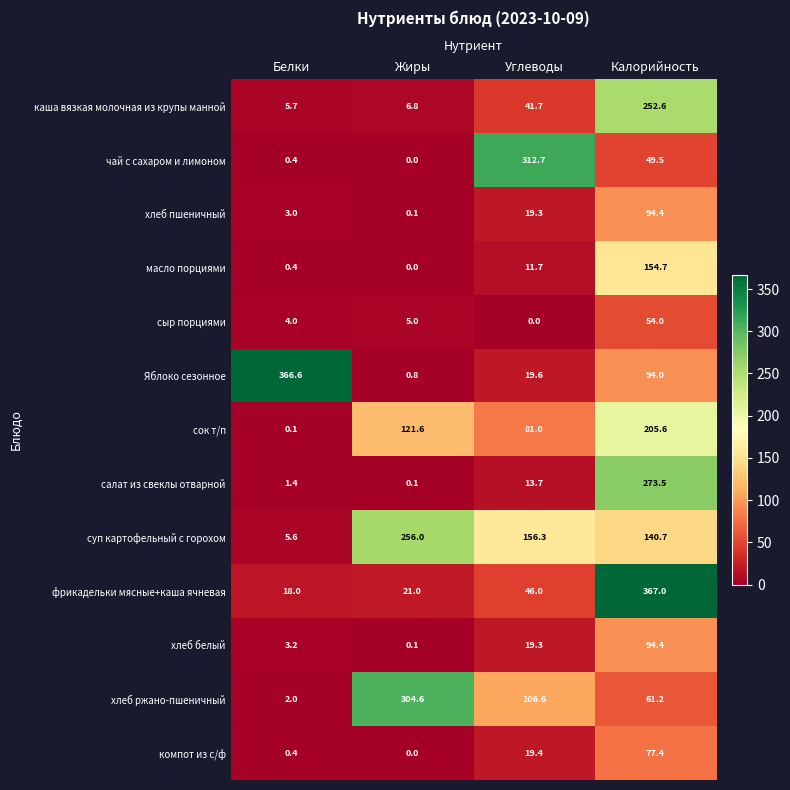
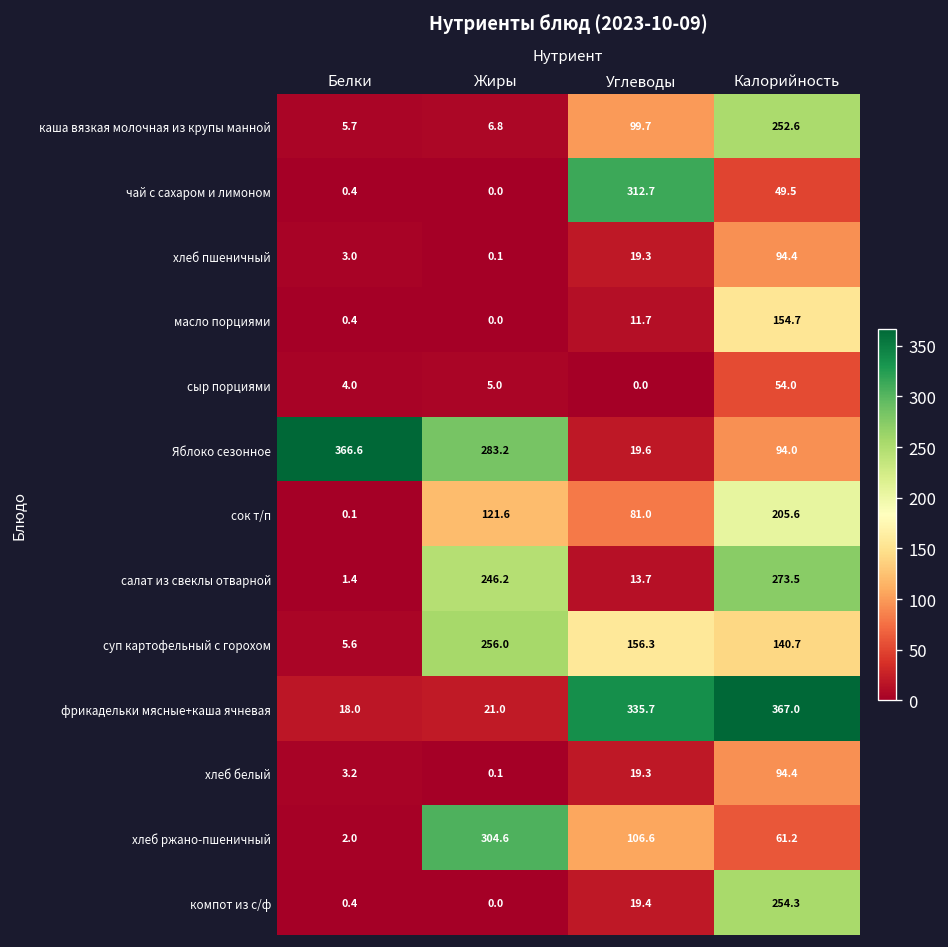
  {
    "каша вязкая молочная из крупы манной": {
      "Белки": 5.7,
      "Жиры": 6.8,
-     "Углеводы": 41.7,
+     "Углеводы": 99.7,
      "Калорийность": 252.6
    },
    "чай с сахаром и лимоном": {
      "Белки": 0.4,
      "Жиры": 0.0,
      "Углеводы": 312.7,
      "Калорийность": 49.5
    },
    "хлеб пшеничный": {
      "Белки": 3.0,
      "Жиры": 0.1,
      "Углеводы": 19.3,
      "Калорийность": 94.4
    },
    "масло порциями": {
      "Белки": 0.4,
      "Жиры": 0.0,
      "Углеводы": 11.7,
      "Калорийность": 154.7
    },
    "сыр порциями": {
      "Белки": 4.0,
      "Жиры": 5.0,
      "Углеводы": 0.0,
      "Калорийность": 54.0
    },
    "Яблоко сезонное": {
      "Белки": 366.6,
-     "Жиры": 0.8,
+     "Жиры": 283.2,
      "Углеводы": 19.6,
      "Калорийность": 94.0
    },
    "сок т/п": {
      "Белки": 0.1,
      "Жиры": 121.6,
      "Углеводы": 81.0,
      "Калорийность": 205.6
    },
    "салат из свеклы отварной": {
      "Белки": 1.4,
-     "Жиры": 0.1,
+     "Жиры": 246.2,
      "Углеводы": 13.7,
      "Калорийность": 273.5
    },
    "суп картофельный с горохом": {
      "Белки": 5.6,
      "Жиры": 256.0,
      "Углеводы": 156.3,
      "Калорийность": 140.7
    },
    "фрикадельки мясные+каша ячневая": {
      "Белки": 18.0,
      "Жиры": 21.0,
-     "Углеводы": 46.0,
+     "Углеводы": 335.7,
      "Калорийность": 367.0
    },
    "хлеб белый": {
      "Белки": 3.2,
      "Жиры": 0.1,
      "Углеводы": 19.3,
      "Калорийность": 94.4
    },
    "хлеб ржано-пшеничный": {
      "Белки": 2.0,
      "Жиры": 304.6,
      "Углеводы": 106.6,
      "Калорийность": 61.2
    },
    "компот из с/ф": {
      "Белки": 0.4,
      "Жиры": 0.0,
      "Углеводы": 19.4,
-     "Калорийность": 77.4
+     "Калорийность": 254.3
    }
  }
